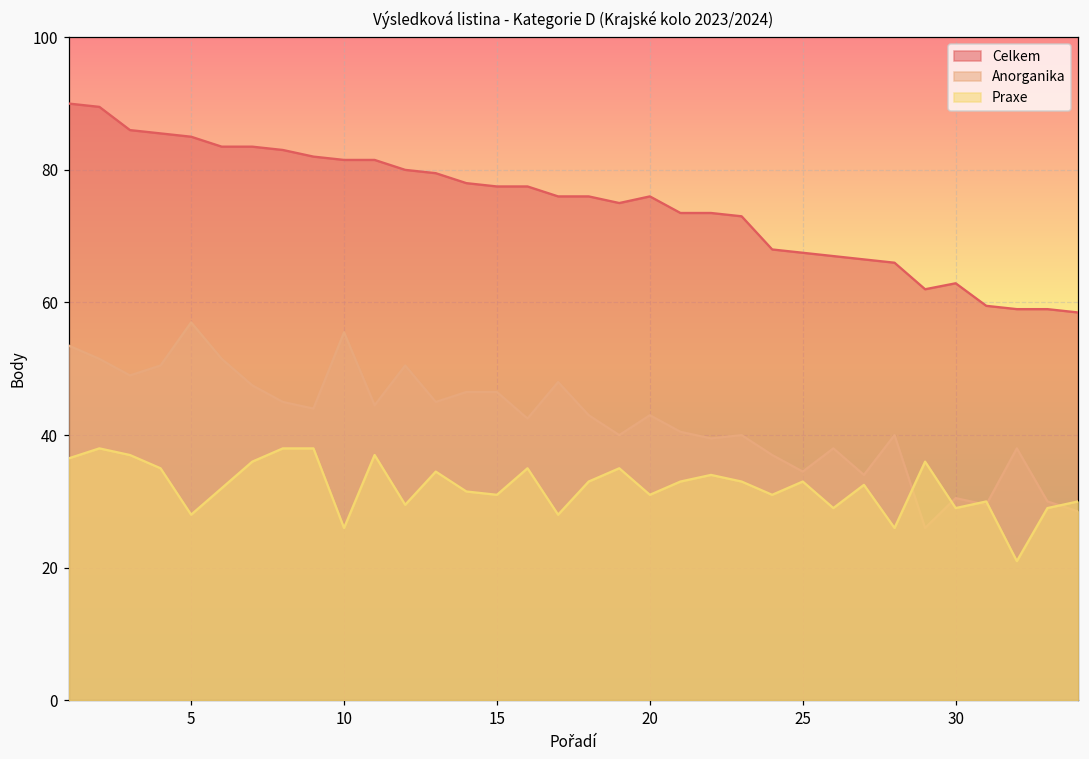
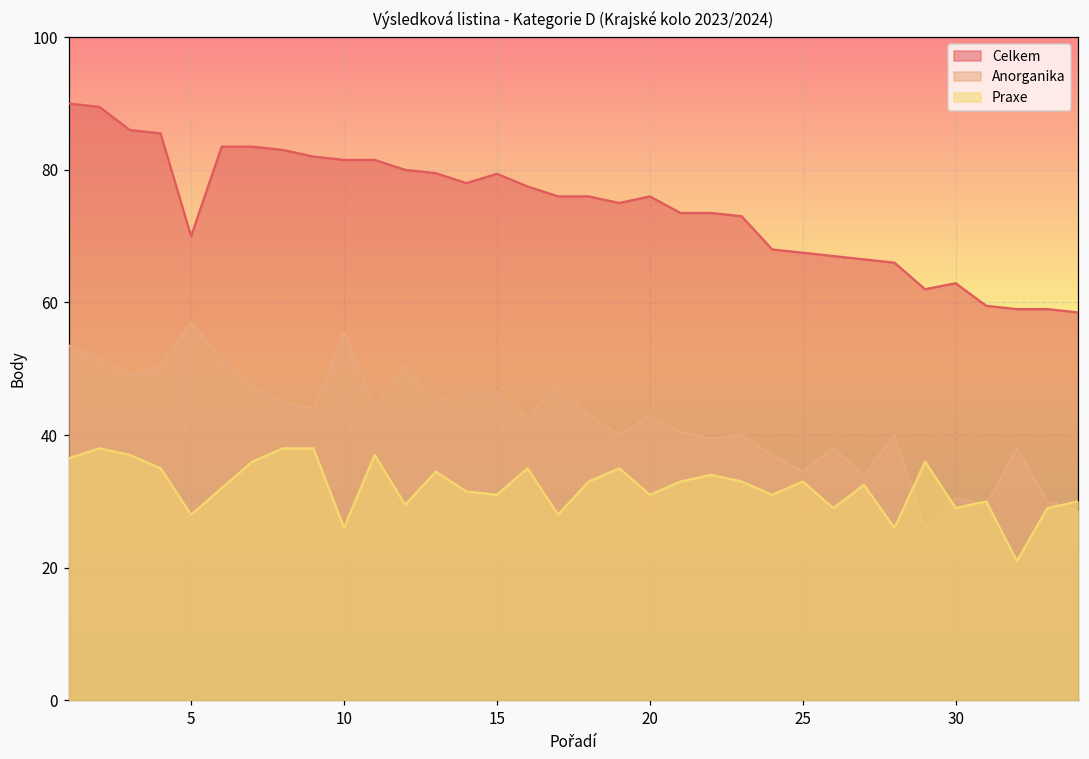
  {
    "Celkem": {
-     "5": 85,
+     "5": 70,
      "10": 82,
-     "15": 78,
+     "15": 79,
      "20": 76,
      "25": 68,
      "30": 63
    }
  }
